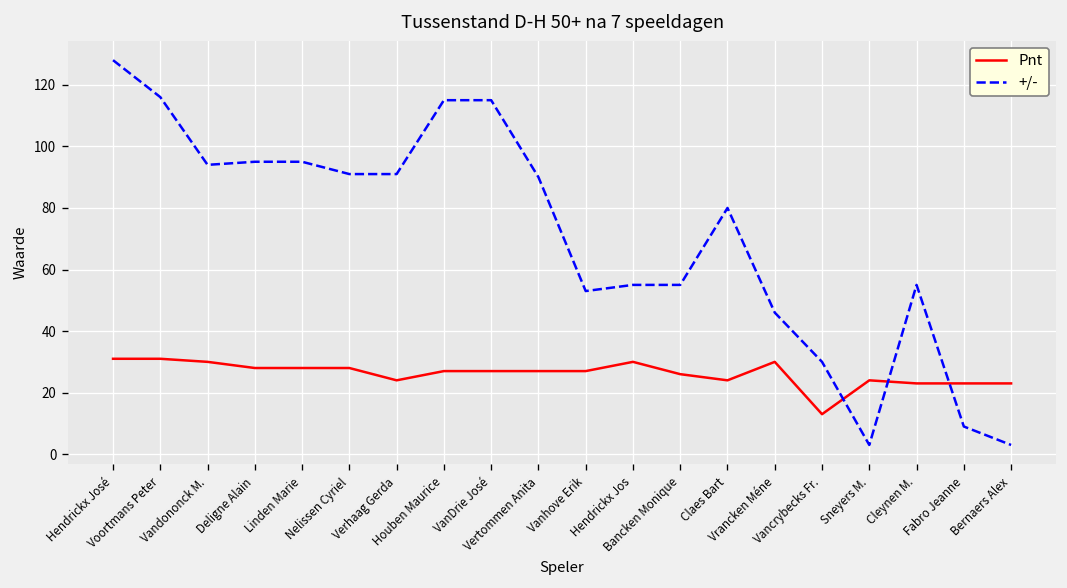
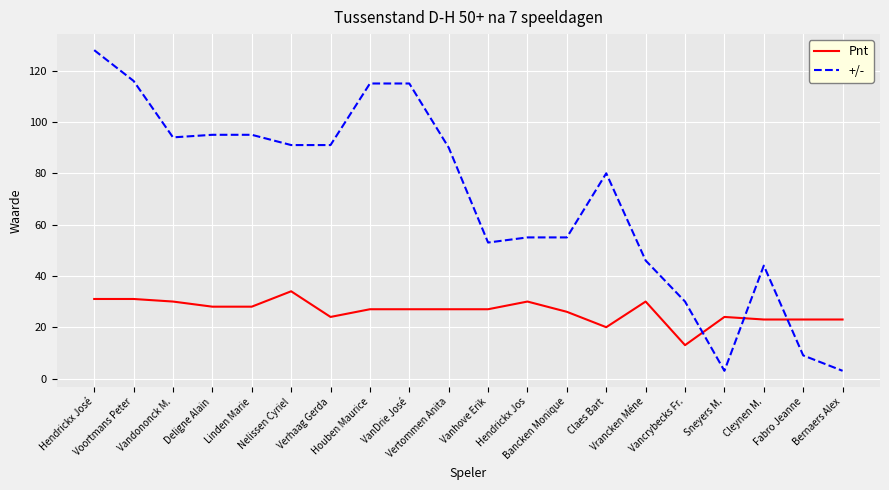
  {
    "Pnt": {
      "Hendrickx José": 31,
      "Voortmans Peter": 31,
      "Vandononck M.": 30,
      "Deligne Alain": 28,
      "Linden Marie": 28,
-     "Nelissen Cyriel": 28,
+     "Nelissen Cyriel": 34,
      "Verhaag Gerda": 24,
      "Houben Maurice": 27,
      "VanDrie José": 27,
      "Vertommen Anita": 27,
      "Vanhove Erik": 27,
      "Hendrickx Jos": 30,
      "Bancken Monique": 26,
-     "Claes Bart": 24,
+     "Claes Bart": 20,
      "Vrancken Méne": 30,
      "Vancrybecks Fr.": 13,
      "Sneyers M.": 24,
      "Cleynen M.": 23,
      "Fabro Jeanne": 23,
      "Bernaers Alex": 23
    },
    "+/-": {
      "Hendrickx José": 128,
      "Voortmans Peter": 116,
      "Vandononck M.": 94,
      "Deligne Alain": 95,
      "Linden Marie": 95,
      "Nelissen Cyriel": 91,
      "Verhaag Gerda": 91,
      "Houben Maurice": 115,
      "VanDrie José": 115,
      "Vertommen Anita": 90,
      "Vanhove Erik": 53,
      "Hendrickx Jos": 55,
      "Bancken Monique": 55,
      "Claes Bart": 80,
      "Vrancken Méne": 46,
      "Vancrybecks Fr.": 30,
      "Sneyers M.": 3,
-     "Cleynen M.": 55,
+     "Cleynen M.": 44,
      "Fabro Jeanne": 9,
      "Bernaers Alex": 3
    }
  }
